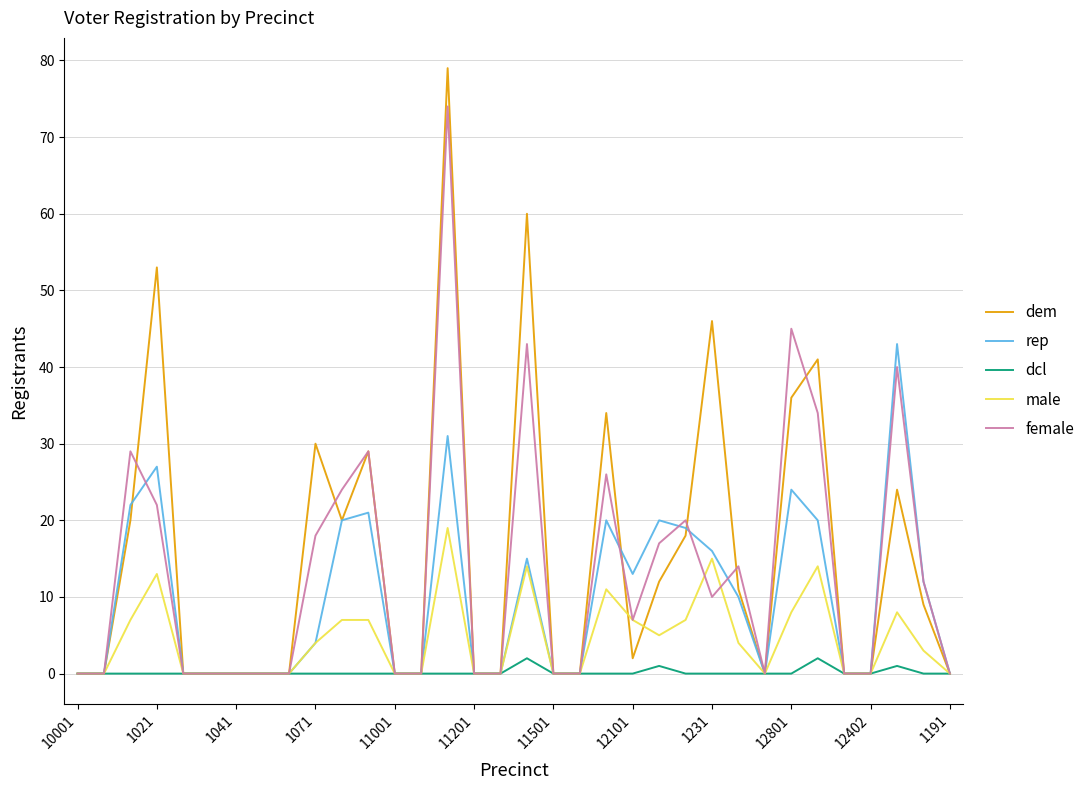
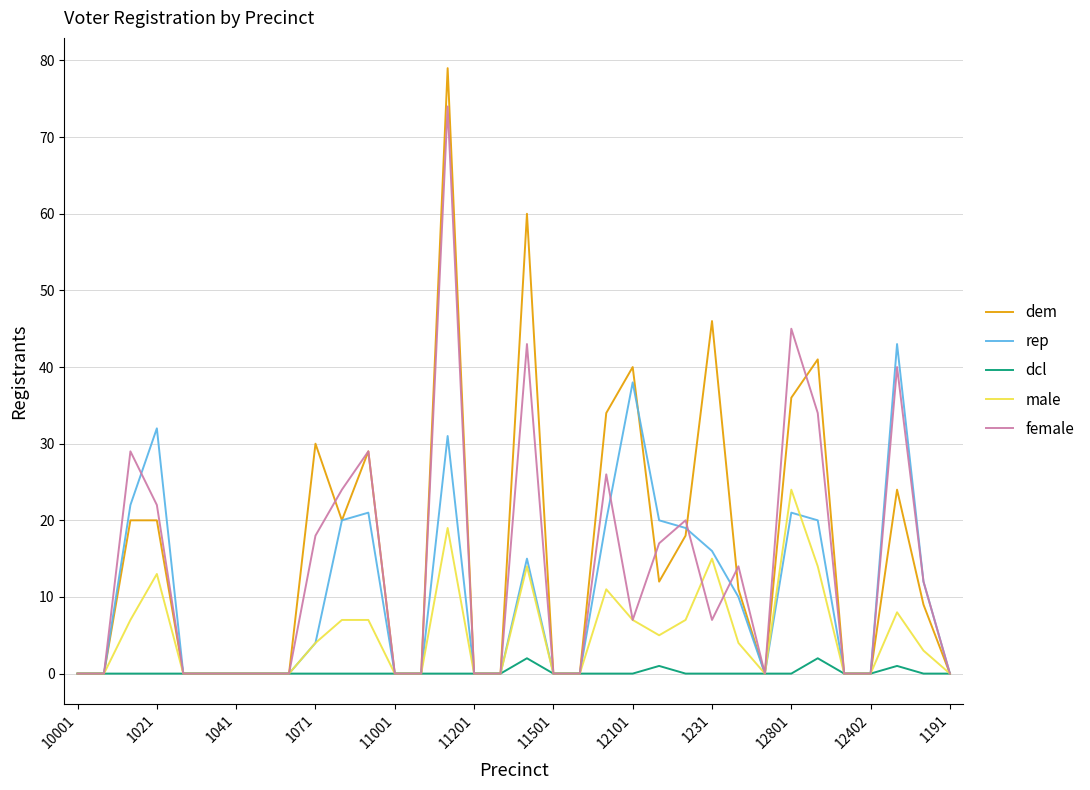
  {
    "dem": {
-     "1021": 53,
+     "1021": 20,
      "1071": 30,
-     "12101": 2,
+     "12101": 40,
      "1231": 46,
      "12801": 36
    },
    "rep": {
-     "1021": 27,
-     "12101": 13,
+     "1021": 32,
+     "12101": 38,
      "1231": 16,
-     "12801": 24
+     "12801": 21
    },
    "dcl": {
      "1021": 0,
      "1071": 0,
      "12101": 0,
      "1231": 0,
      "12801": 0
    },
    "male": {
      "1021": 13,
      "1231": 15,
-     "12801": 8
+     "12801": 24
    },
    "female": {
      "1021": 22,
      "1071": 18,
-     "1231": 10,
+     "1231": 7,
      "12801": 45
    }
  }
